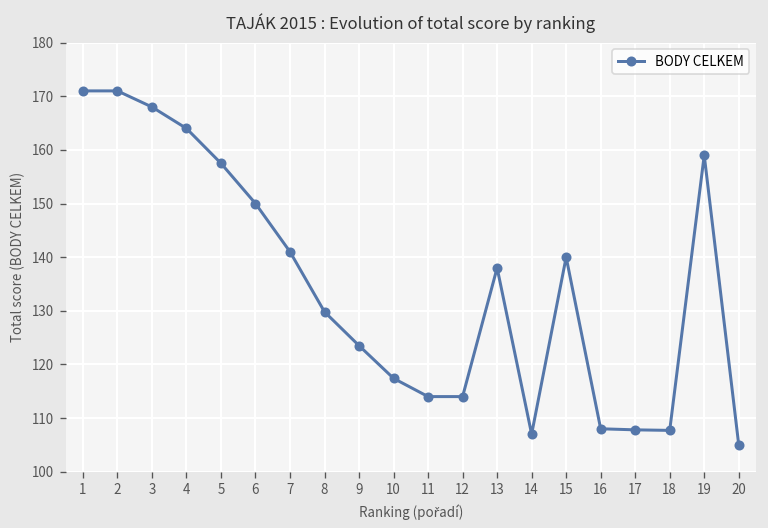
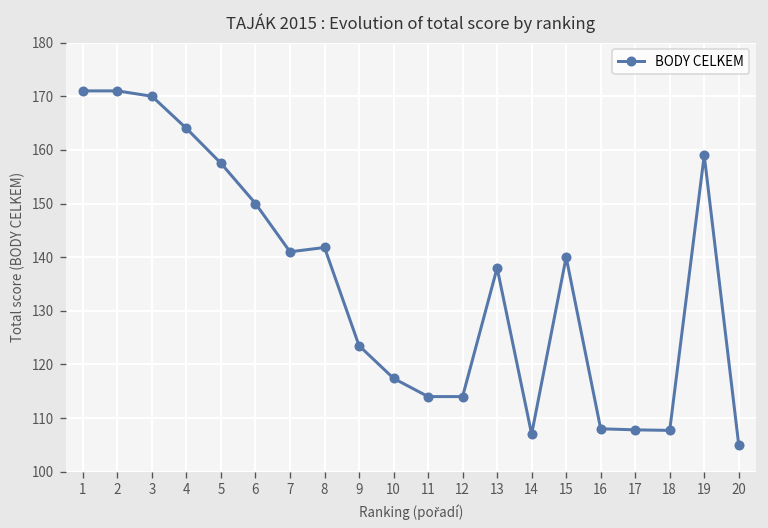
  {
    "1": 171,
    "2": 171,
-   "3": 168,
+   "3": 170,
    "4": 164,
    "5": 158,
    "6": 150,
    "7": 141,
-   "8": 130,
+   "8": 142,
    "9": 124,
    "10": 117,
    "11": 114,
    "12": 114,
    "13": 138,
    "14": 107,
    "15": 140,
    "16": 108,
    "17": 108,
    "18": 108,
    "19": 159,
    "20": 105
  }
